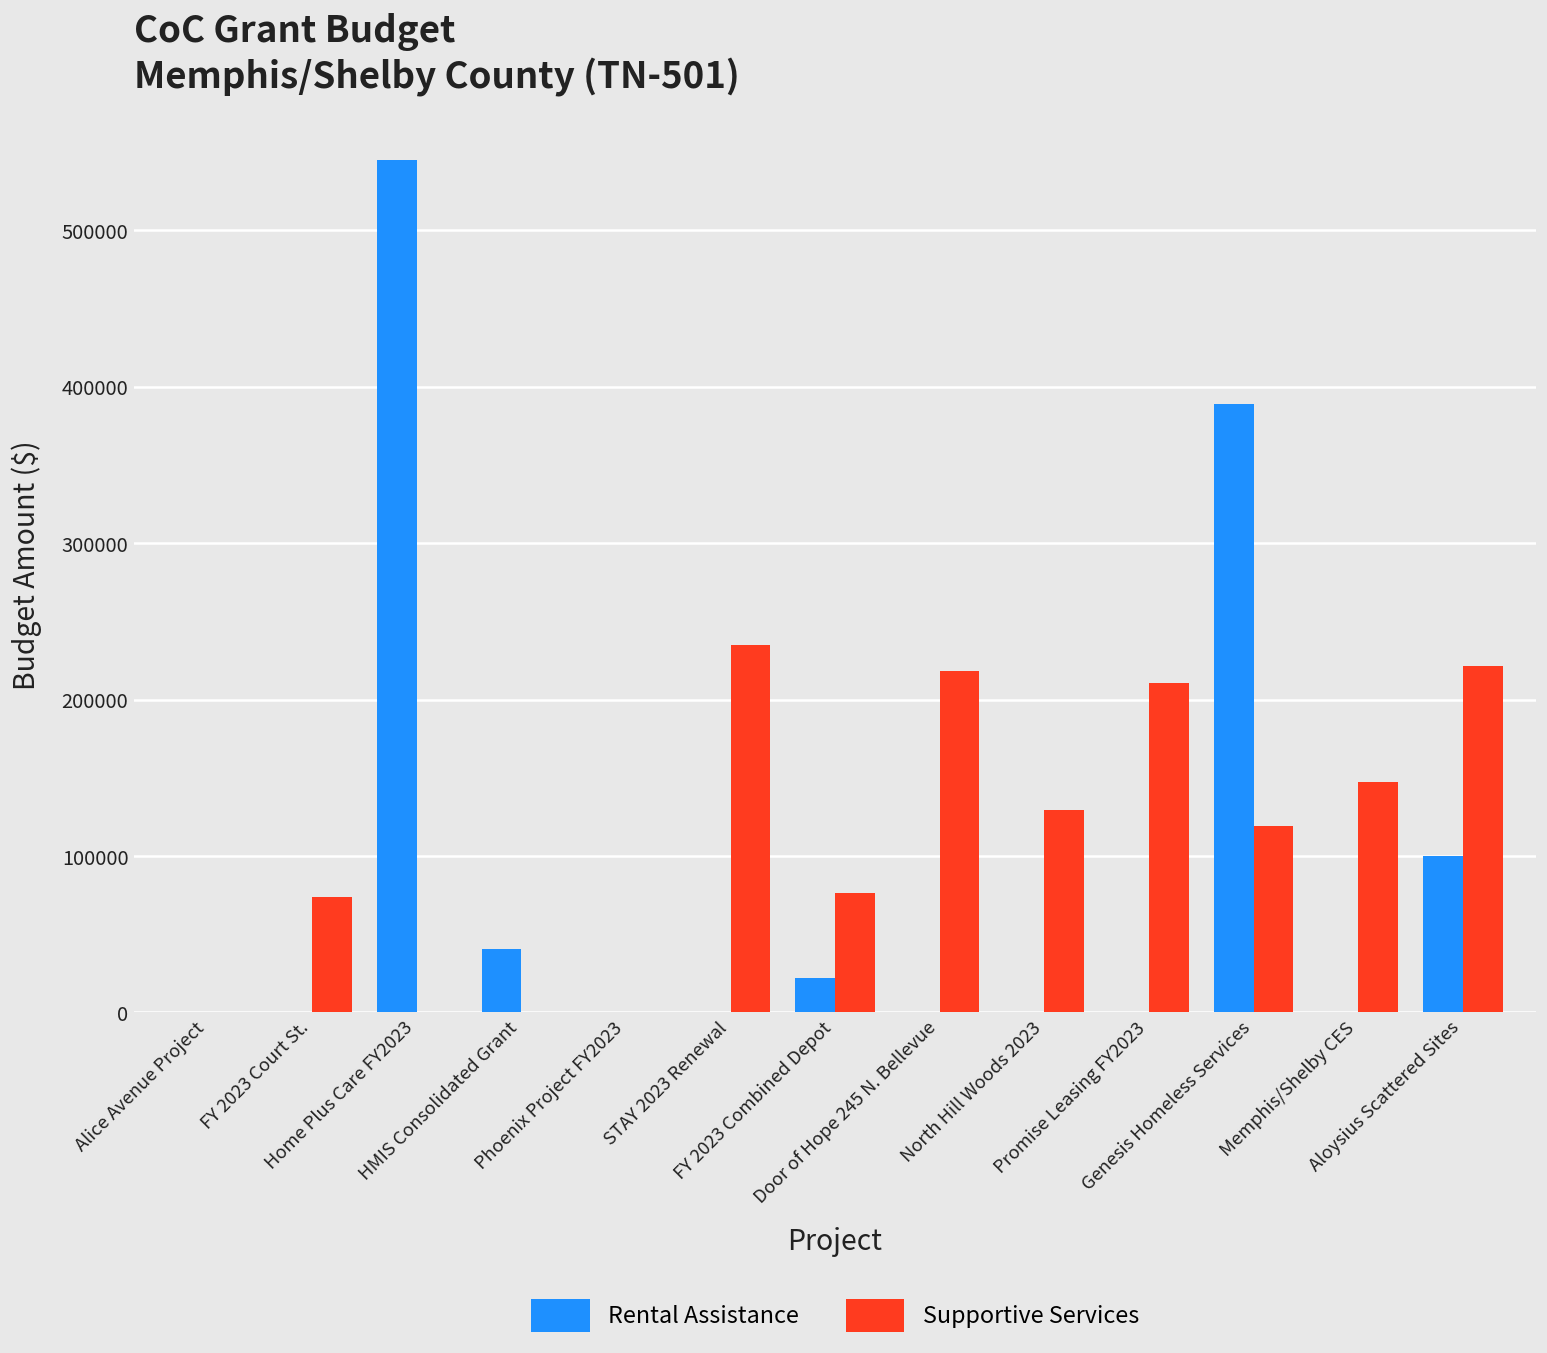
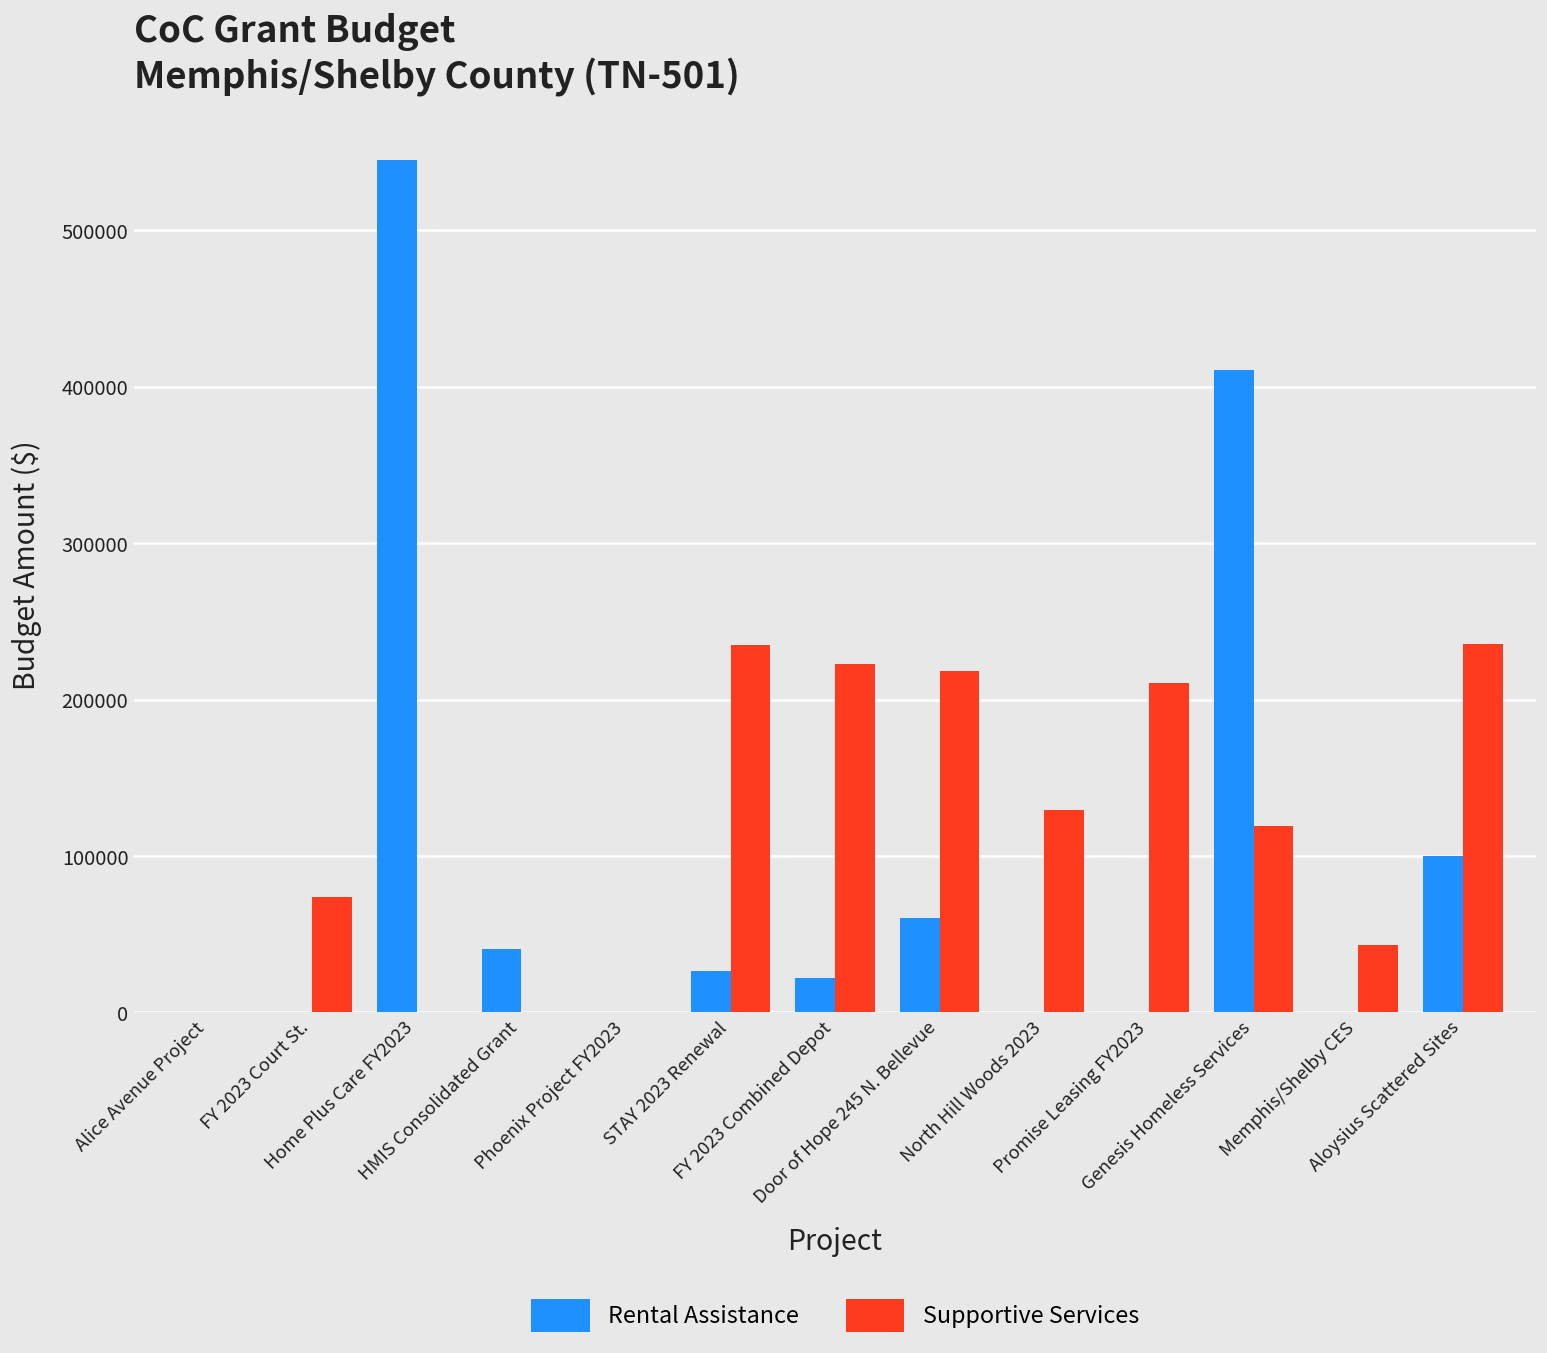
  {
    "Rental Assistance": {
      "Alice Avenue Project": 0,
      "FY 2023 Court St.": 0,
      "Home Plus Care FY2023": 545000,
      "HMIS Consolidated Grant": 40000,
      "Phoenix Project FY2023": 0,
-     "STAY 2023 Renewal": 0,
+     "STAY 2023 Renewal": 27000,
      "FY 2023 Combined Depot": 22000,
-     "Door of Hope 245 N. Bellevue": 0,
+     "Door of Hope 245 N. Bellevue": 60000,
      "North Hill Woods 2023": 0,
      "Promise Leasing FY2023": 0,
-     "Genesis Homeless Services": 389000,
+     "Genesis Homeless Services": 411000,
      "Memphis/Shelby CES": 0,
      "Aloysius Scattered Sites": 100000
    },
    "Supportive Services": {
      "Alice Avenue Project": 0,
      "FY 2023 Court St.": 74000,
      "Home Plus Care FY2023": 0,
      "HMIS Consolidated Grant": 0,
      "Phoenix Project FY2023": 0,
      "STAY 2023 Renewal": 235000,
-     "FY 2023 Combined Depot": 76000,
+     "FY 2023 Combined Depot": 223000,
      "Door of Hope 245 N. Bellevue": 218000,
      "North Hill Woods 2023": 129000,
      "Promise Leasing FY2023": 210000,
      "Genesis Homeless Services": 119000,
-     "Memphis/Shelby CES": 148000,
-     "Aloysius Scattered Sites": 221000
+     "Memphis/Shelby CES": 43000,
+     "Aloysius Scattered Sites": 235000
    }
  }
